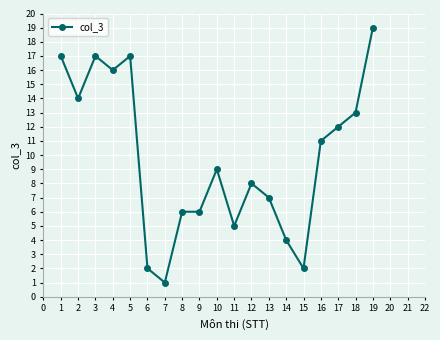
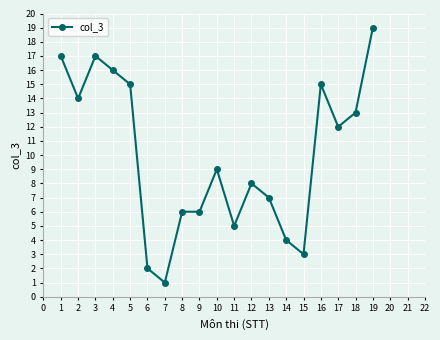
  {
    "1": 17,
    "2": 14,
    "3": 17,
    "4": 16,
-   "5": 17,
+   "5": 15,
    "6": 2,
    "7": 1,
    "8": 6,
    "9": 6,
    "10": 9,
    "11": 5,
    "12": 8,
    "13": 7,
    "14": 4,
-   "15": 2,
-   "16": 11,
+   "15": 3,
+   "16": 15,
    "17": 12,
    "18": 13,
    "19": 19
  }
